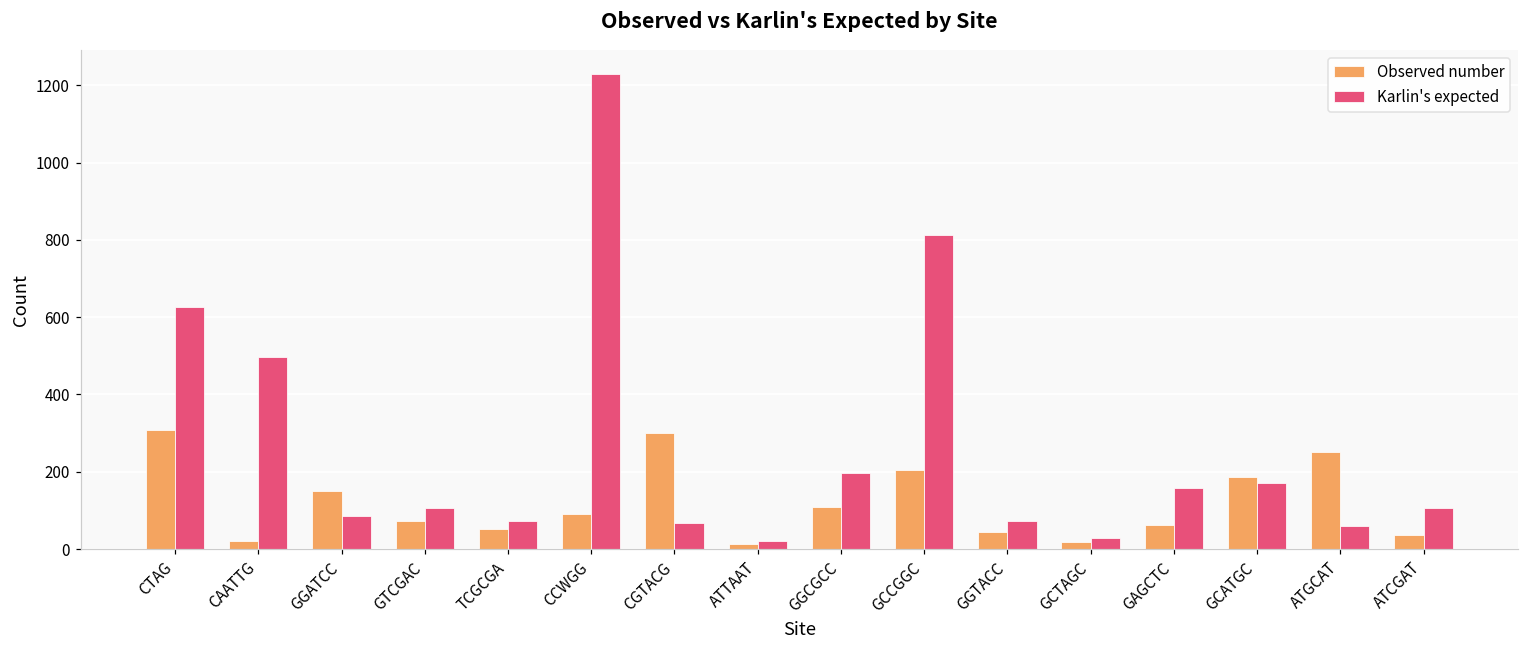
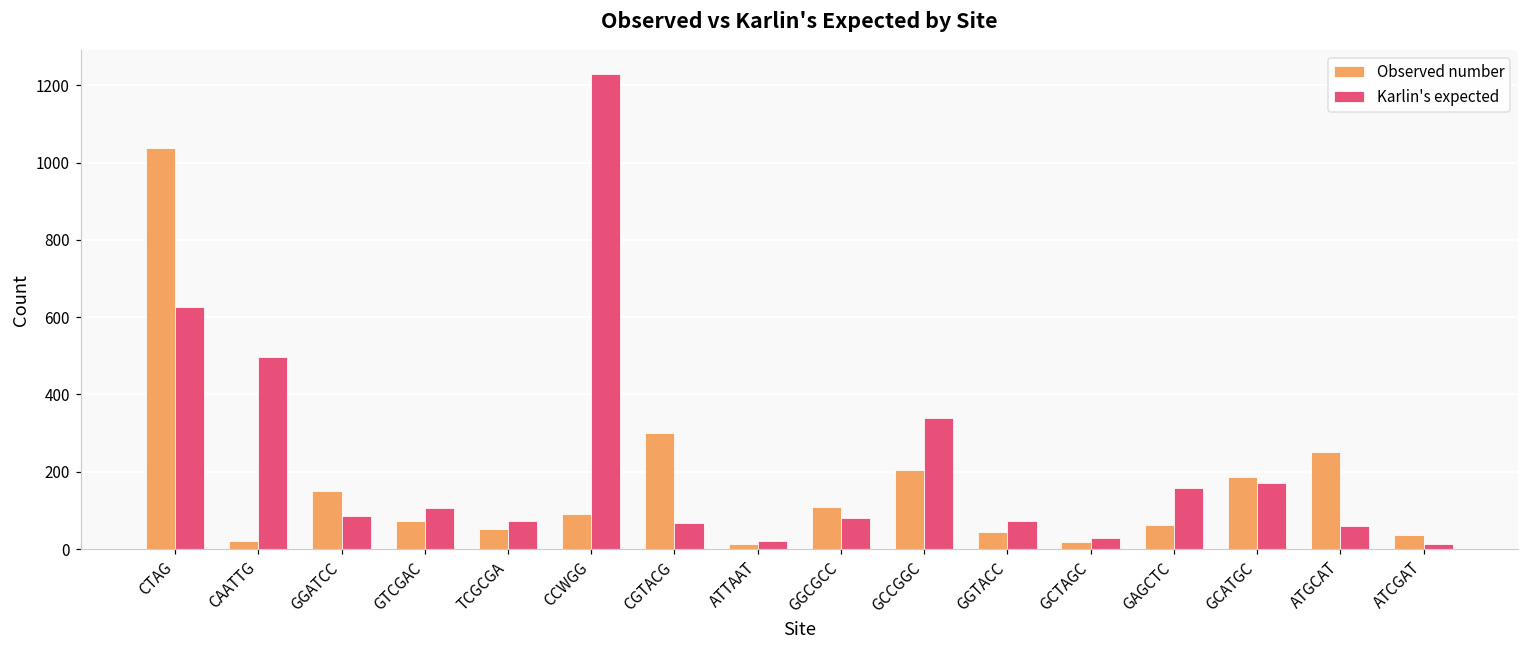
  {
    "Observed number": {
-     "CTAG": 310,
+     "CTAG": 1040,
      "CAATTG": 20,
      "GGATCC": 150,
      "GTCGAC": 70,
      "TCGCGA": 50,
      "CCWGG": 90,
      "CGTACG": 300,
      "ATTAAT": 10,
      "GGCGCC": 110,
      "GCCGGC": 200,
      "GGTACC": 40,
      "GCTAGC": 20,
      "GAGCTC": 60,
      "GCATGC": 190,
      "ATGCAT": 250,
      "ATCGAT": 40
    },
    "Karlin's expected": {
      "CTAG": 630,
      "CAATTG": 500,
      "GGATCC": 80,
      "GTCGAC": 110,
      "TCGCGA": 70,
      "CCWGG": 1230,
      "CGTACG": 70,
      "ATTAAT": 20,
-     "GGCGCC": 200,
-     "GCCGGC": 810,
+     "GGCGCC": 80,
+     "GCCGGC": 340,
      "GGTACC": 70,
      "GCTAGC": 30,
      "GAGCTC": 160,
      "GCATGC": 170,
      "ATGCAT": 60,
-     "ATCGAT": 110
+     "ATCGAT": 10
    }
  }
